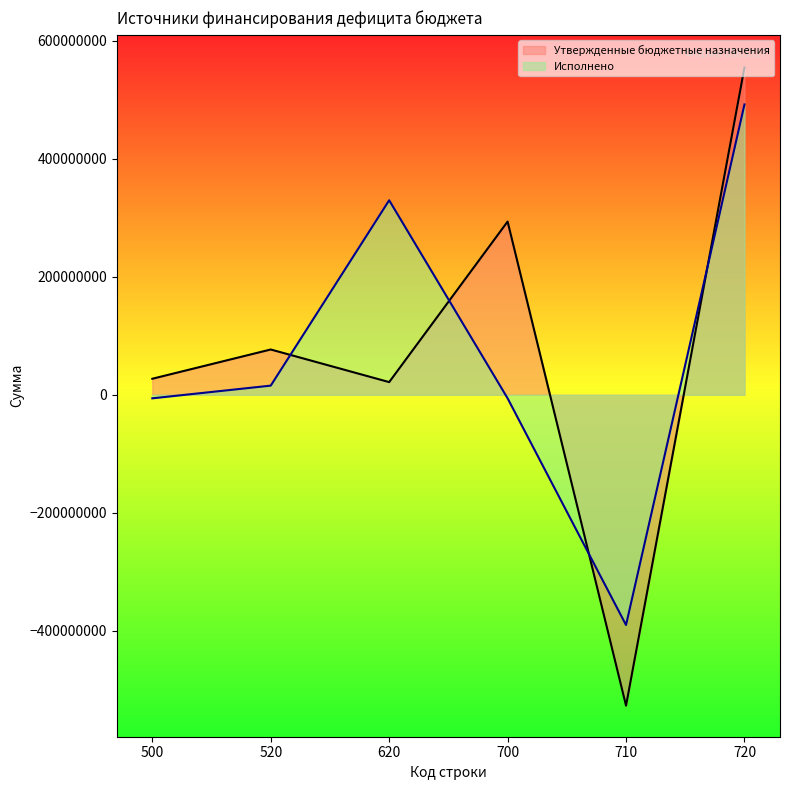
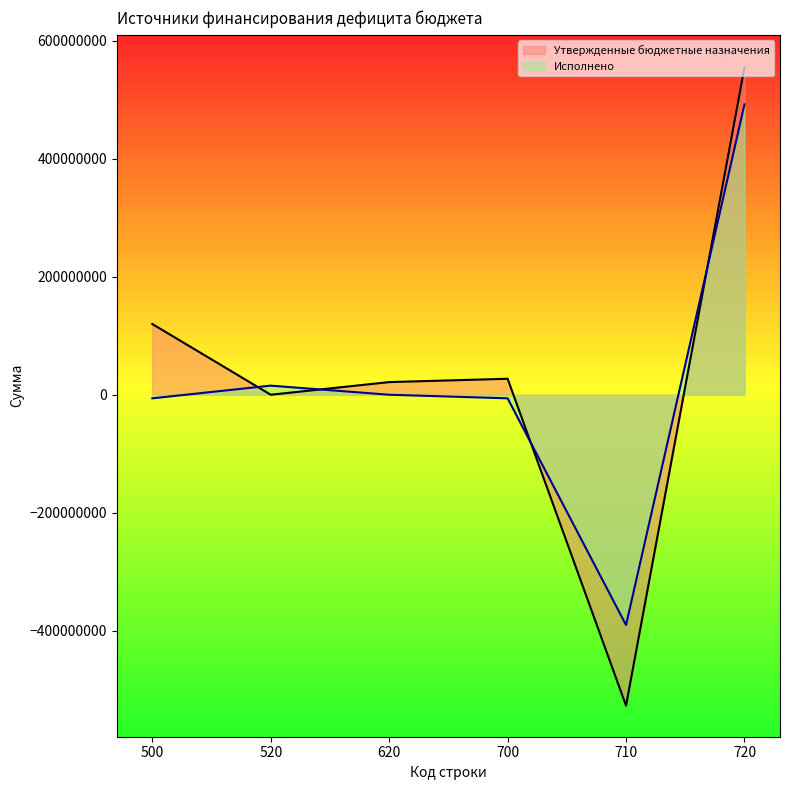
  {
    "Утвержденные бюджетные назначения": {
-     "500": 30000000,
-     "520": 80000000,
-     "700": 290000000
+     "500": 120000000,
+     "520": 0,
+     "700": 30000000
    },
    "Исполнено": {
-     "620": 330000000
+     "620": 0
    }
  }
